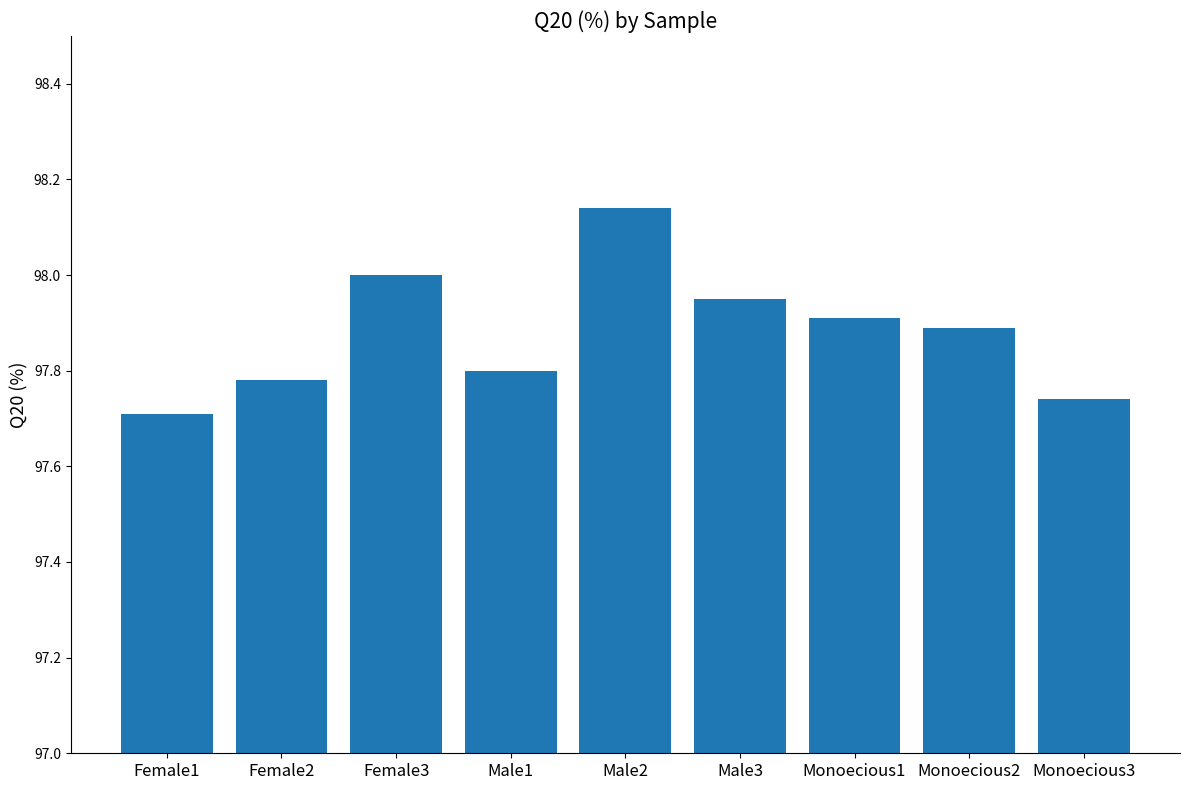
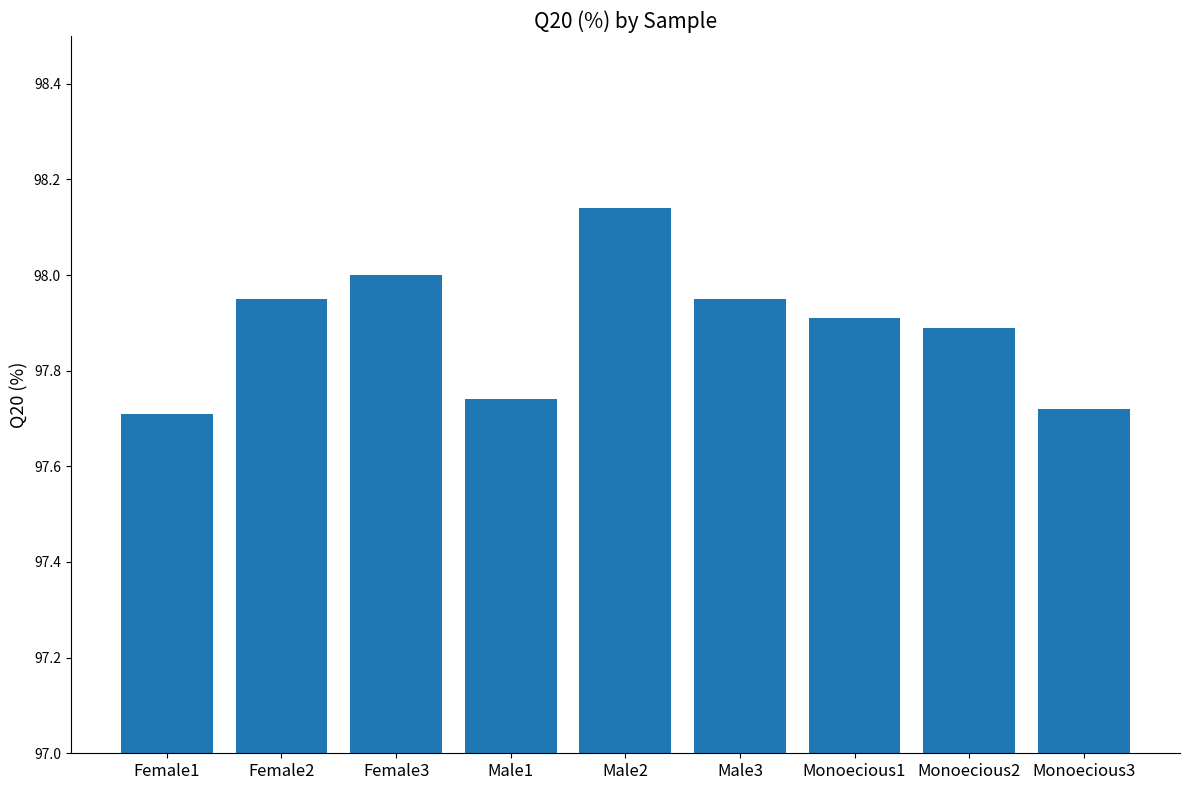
  {
    "Female1": 97.71,
-   "Female2": 97.78,
+   "Female2": 97.95,
    "Female3": 98.00,
-   "Male1": 97.80,
+   "Male1": 97.74,
    "Male2": 98.14,
    "Male3": 97.95,
    "Monoecious1": 97.91,
    "Monoecious2": 97.89,
-   "Monoecious3": 97.74
+   "Monoecious3": 97.72
  }
